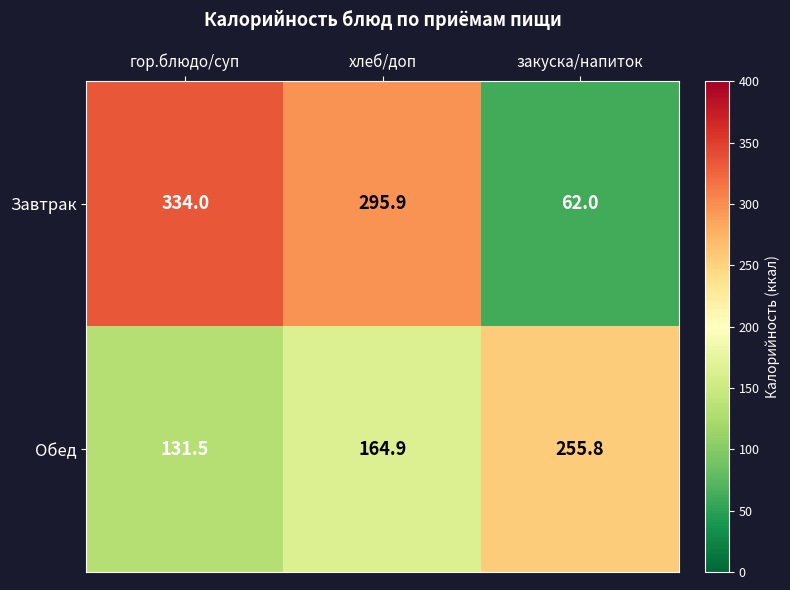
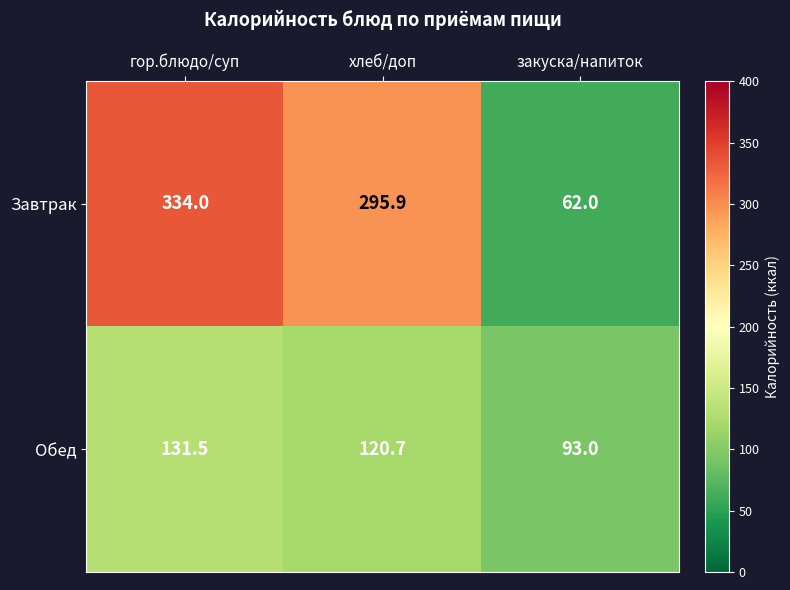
  {
    "Завтрак": {
      "гор.блюдо/суп": 334.0,
      "хлеб/доп": 295.9,
      "закуска/напиток": 62.0
    },
    "Обед": {
      "гор.блюдо/суп": 131.5,
-     "хлеб/доп": 164.9,
-     "закуска/напиток": 255.8
+     "хлеб/доп": 120.7,
+     "закуска/напиток": 93.0
    }
  }
